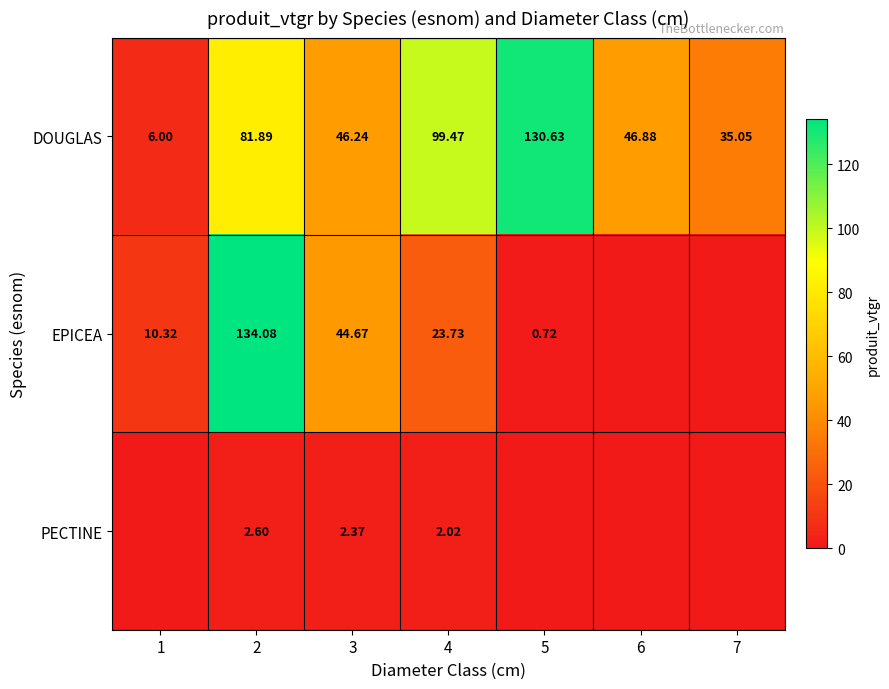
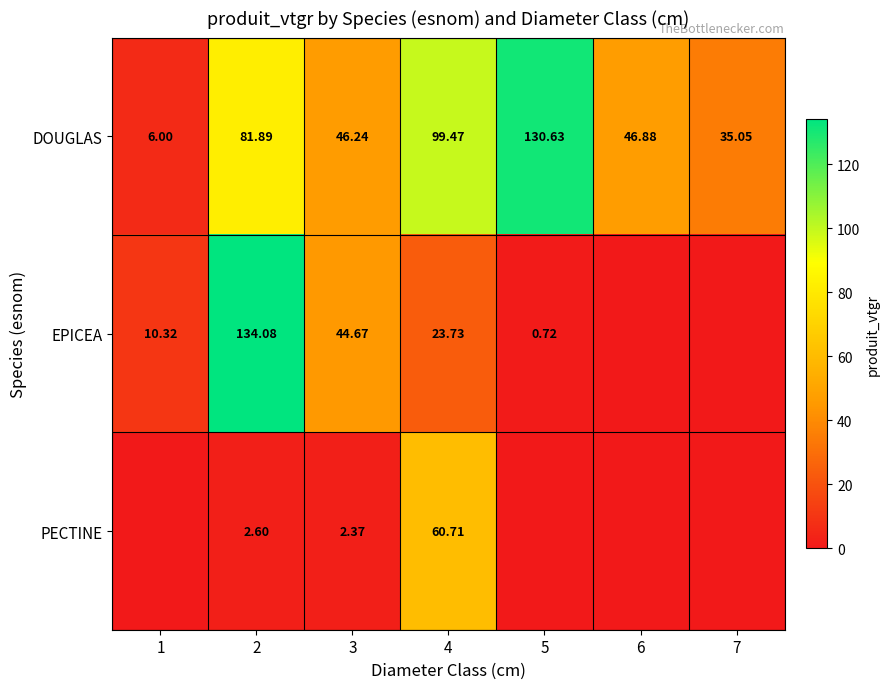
  {
    "DOUGLAS": {
      "1": 6.00,
      "2": 81.89,
      "3": 46.24,
      "4": 99.47,
      "5": 130.63,
      "6": 46.88,
      "7": 35.05
    },
    "EPICEA": {
      "1": 10.32,
      "2": 134.08,
      "3": 44.67,
      "4": 23.73,
      "5": 0.72
    },
    "PECTINE": {
      "2": 2.60,
      "3": 2.37,
-     "4": 2.02
+     "4": 60.71
    }
  }
